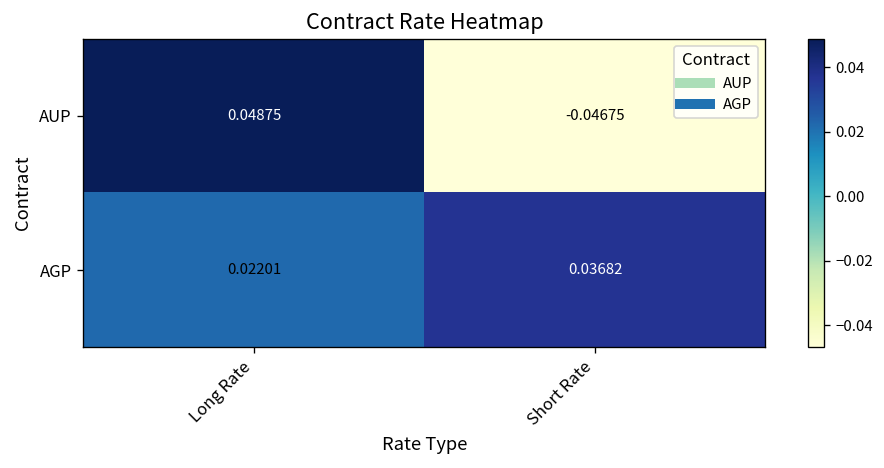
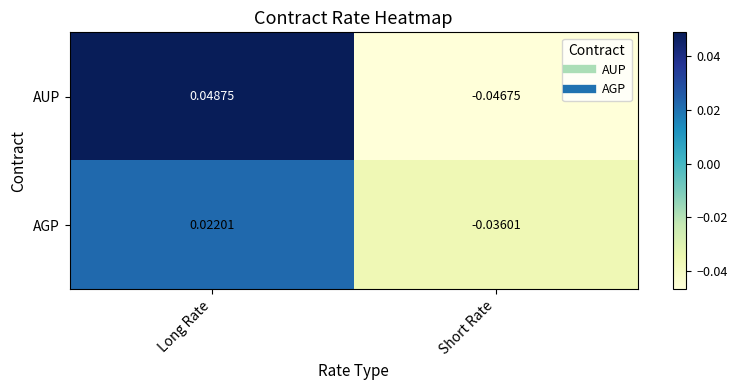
  {
    "AUP": {
      "Long Rate": 0.04875,
      "Short Rate": -0.04675
    },
    "AGP": {
      "Long Rate": 0.02201,
-     "Short Rate": 0.03682
+     "Short Rate": -0.03601
    }
  }
